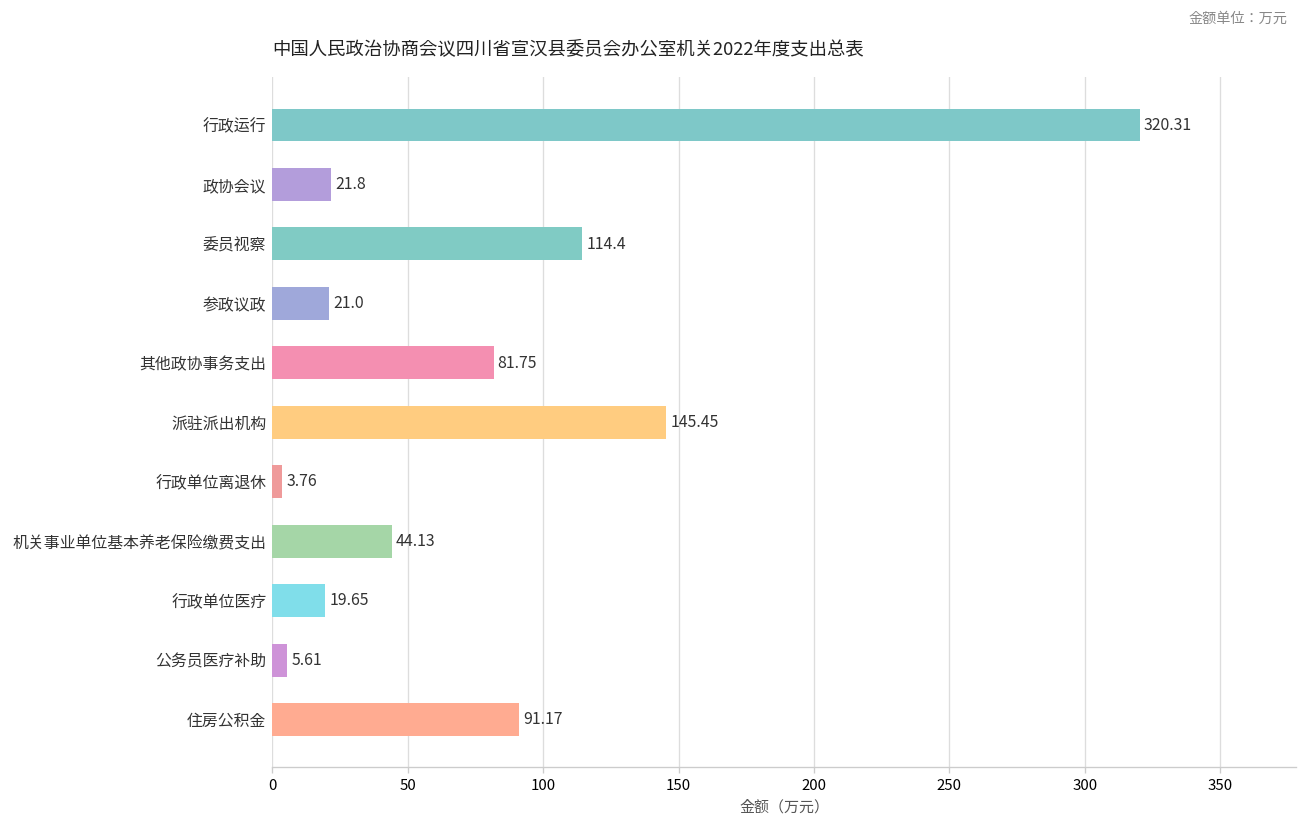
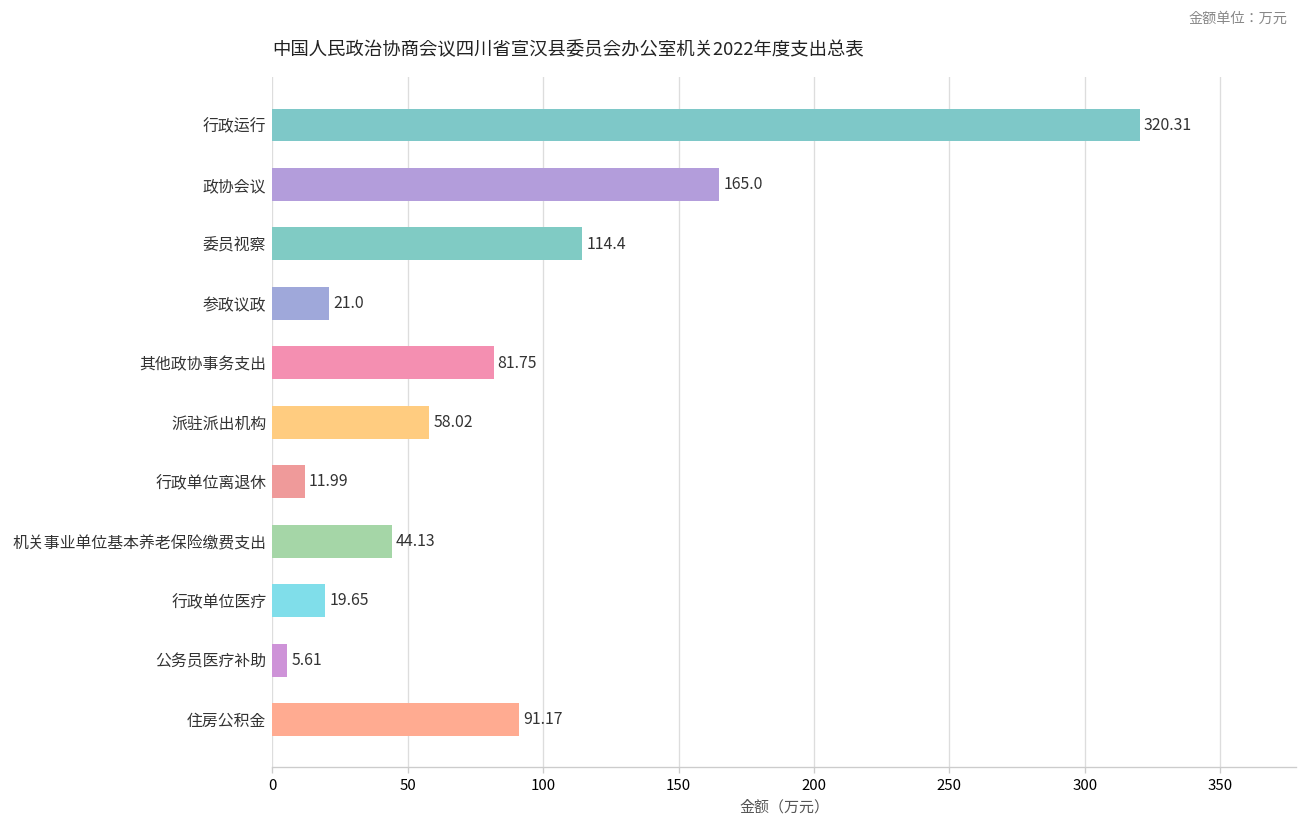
  {
    "行政运行": 320.31,
-   "政协会议": 21.8,
+   "政协会议": 165.0,
    "委员视察": 114.4,
    "参政议政": 21.0,
    "其他政协事务支出": 81.75,
-   "派驻派出机构": 145.45,
-   "行政单位离退休": 3.76,
+   "派驻派出机构": 58.02,
+   "行政单位离退休": 11.99,
    "机关事业单位基本养老保险缴费支出": 44.13,
    "行政单位医疗": 19.65,
    "公务员医疗补助": 5.61,
    "住房公积金": 91.17
  }
